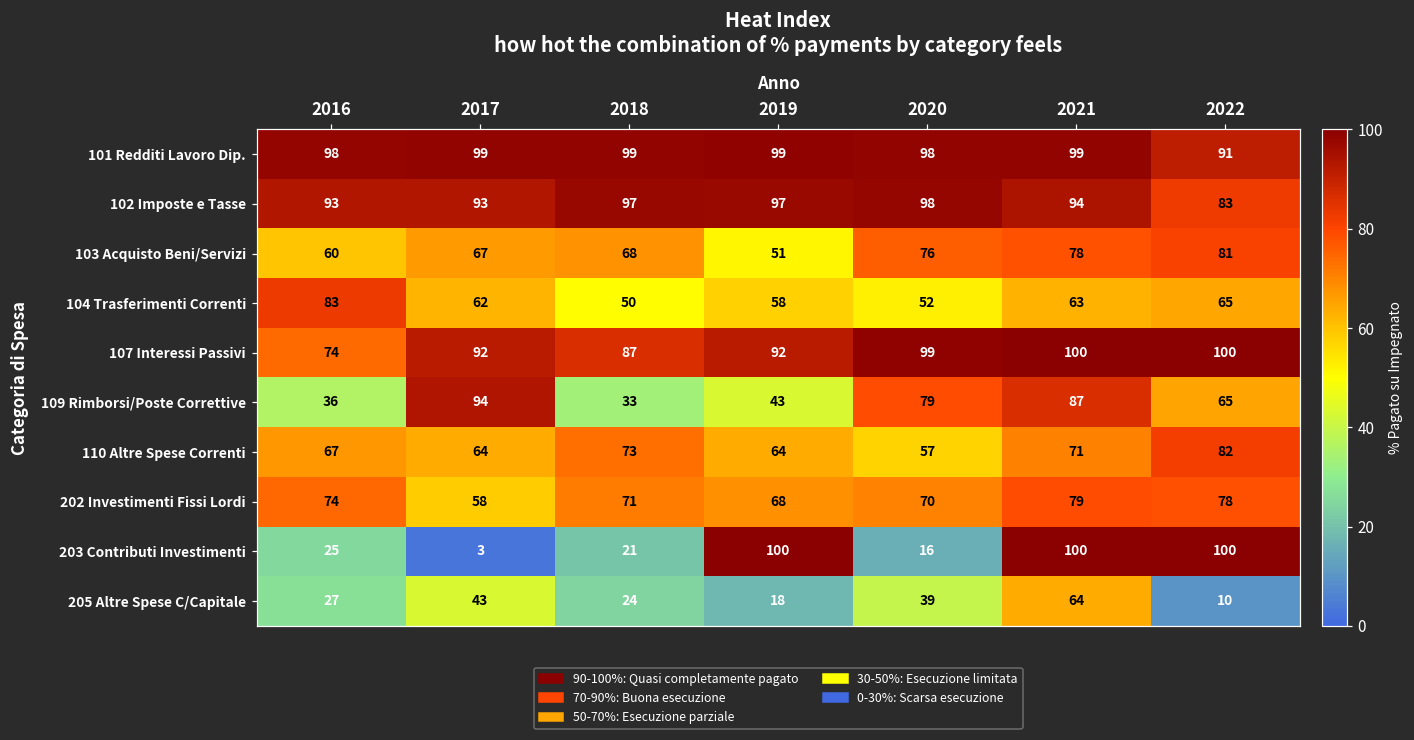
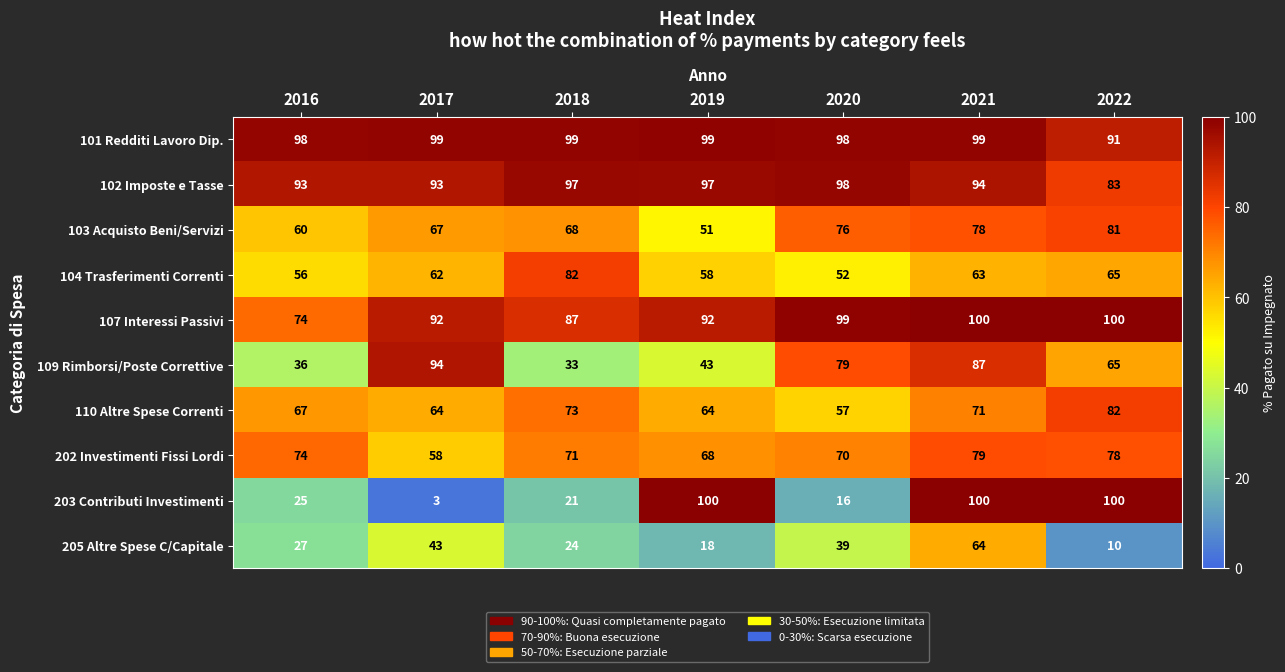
  {
    "101 Redditi Lavoro Dip.": {
      "2016": 98,
      "2017": 99,
      "2018": 99,
      "2019": 99,
      "2020": 98,
      "2021": 99,
      "2022": 91
    },
    "102 Imposte e Tasse": {
      "2016": 93,
      "2017": 93,
      "2018": 97,
      "2019": 97,
      "2020": 98,
      "2021": 94,
      "2022": 83
    },
    "103 Acquisto Beni/Servizi": {
      "2016": 60,
      "2017": 67,
      "2018": 68,
      "2019": 51,
      "2020": 76,
      "2021": 78,
      "2022": 81
    },
    "104 Trasferimenti Correnti": {
-     "2016": 83,
+     "2016": 56,
      "2017": 62,
-     "2018": 50,
+     "2018": 82,
      "2019": 58,
      "2020": 52,
      "2021": 63,
      "2022": 65
    },
    "107 Interessi Passivi": {
      "2016": 74,
      "2017": 92,
      "2018": 87,
      "2019": 92,
      "2020": 99,
      "2021": 100,
      "2022": 100
    },
    "109 Rimborsi/Poste Correttive": {
      "2016": 36,
      "2017": 94,
      "2018": 33,
      "2019": 43,
      "2020": 79,
      "2021": 87,
      "2022": 65
    },
    "110 Altre Spese Correnti": {
      "2016": 67,
      "2017": 64,
      "2018": 73,
      "2019": 64,
      "2020": 57,
      "2021": 71,
      "2022": 82
    },
    "202 Investimenti Fissi Lordi": {
      "2016": 74,
      "2017": 58,
      "2018": 71,
      "2019": 68,
      "2020": 70,
      "2021": 79,
      "2022": 78
    },
    "203 Contributi Investimenti": {
      "2016": 25,
      "2017": 3,
      "2018": 21,
      "2019": 100,
      "2020": 16,
      "2021": 100,
      "2022": 100
    },
    "205 Altre Spese C/Capitale": {
      "2016": 27,
      "2017": 43,
      "2018": 24,
      "2019": 18,
      "2020": 39,
      "2021": 64,
      "2022": 10
    }
  }
